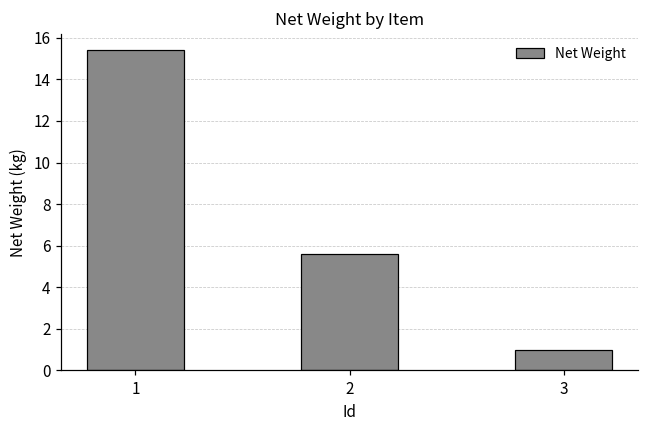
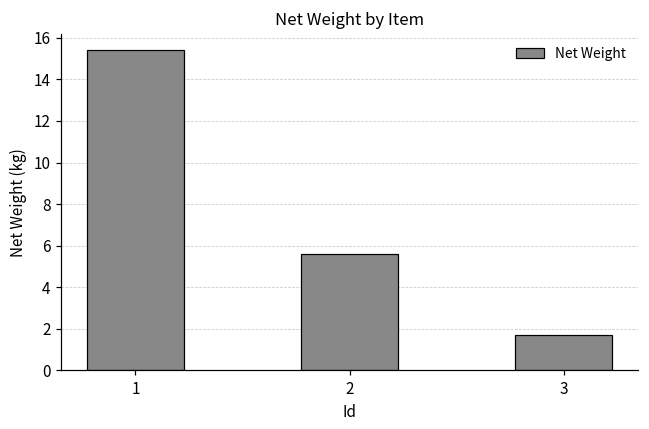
  {
    "1": 15.4,
    "2": 5.6,
-   "3": 1.0
+   "3": 1.7
  }
